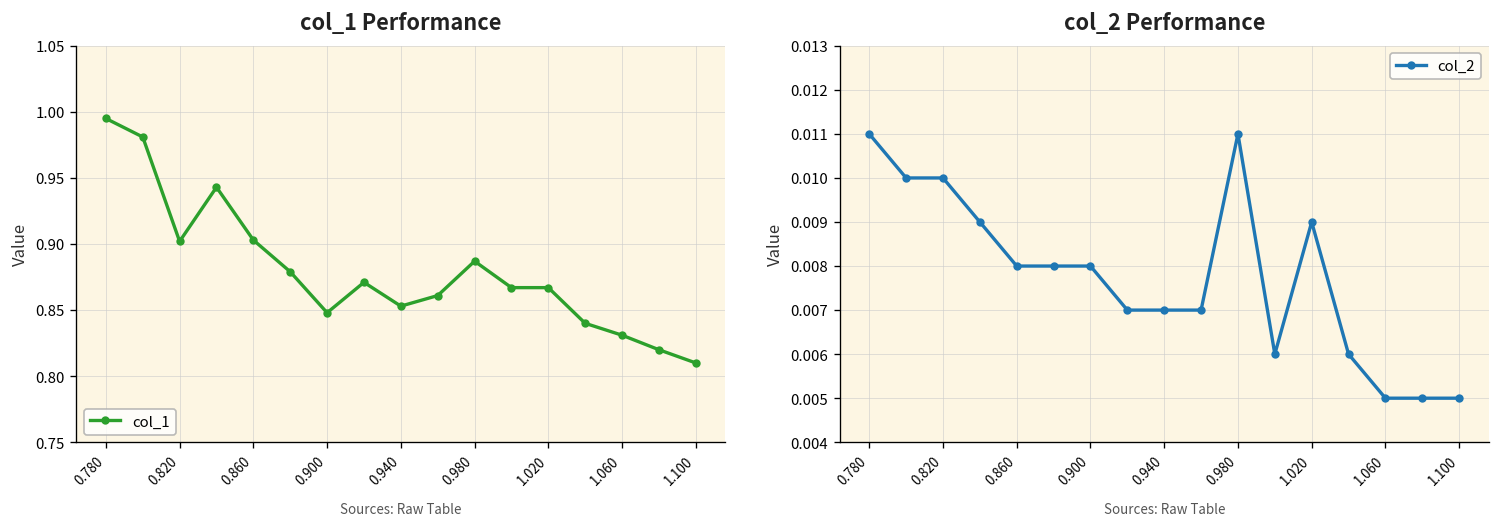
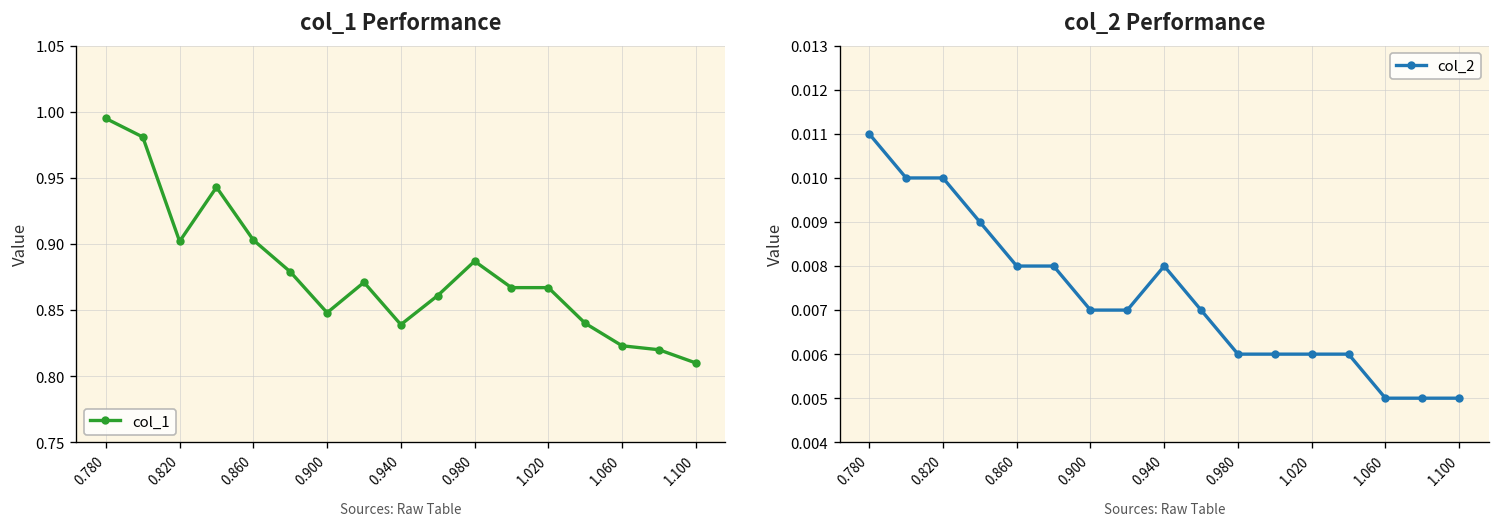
  {
    "col_1 Performance": {
      "0.780": 0.995,
      "0.820": 0.902,
      "0.860": 0.903,
      "0.900": 0.848,
-     "0.940": 0.853,
+     "0.940": 0.839,
      "0.980": 0.887,
      "1.020": 0.867,
-     "1.060": 0.831,
+     "1.060": 0.823,
      "1.100": 0.810
    },
    "col_2 Performance": {
      "0.780": 0.011,
      "0.820": 0.010,
      "0.860": 0.008,
-     "0.900": 0.008,
-     "0.940": 0.007,
-     "0.980": 0.011,
-     "1.020": 0.009,
+     "0.900": 0.007,
+     "0.940": 0.008,
+     "0.980": 0.006,
+     "1.020": 0.006,
      "1.060": 0.005,
      "1.100": 0.005
    }
  }
